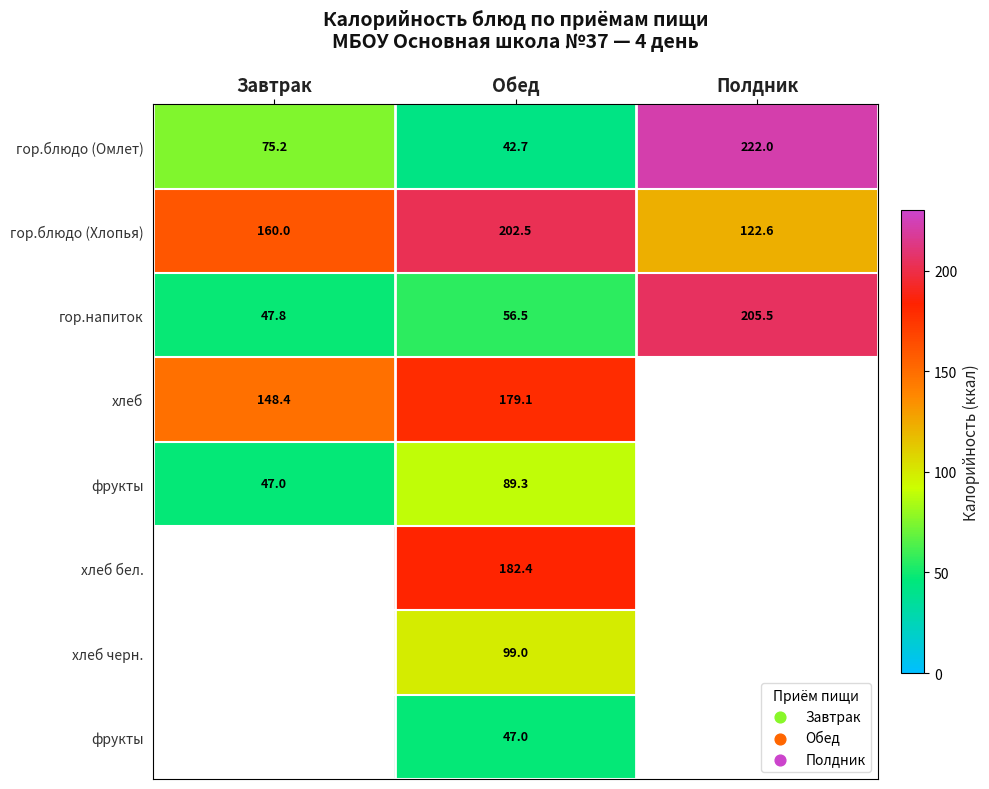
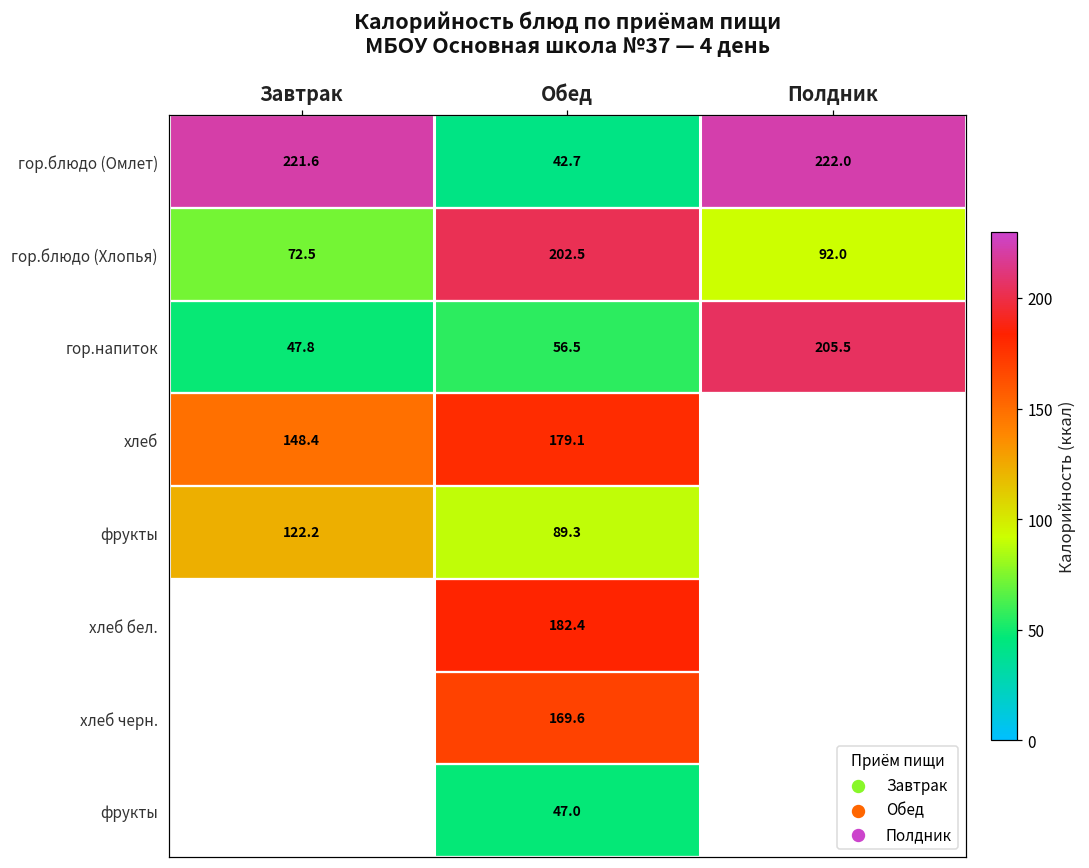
  {
    "гор.блюдо (Омлет)": {
-     "Завтрак": 75.2,
+     "Завтрак": 221.6,
      "Обед": 42.7,
      "Полдник": 222.0
    },
    "гор.блюдо (Хлопья)": {
-     "Завтрак": 160.0,
+     "Завтрак": 72.5,
      "Обед": 202.5,
-     "Полдник": 122.6
+     "Полдник": 92.0
    },
    "гор.напиток": {
      "Завтрак": 47.8,
      "Обед": 56.5,
      "Полдник": 205.5
    },
    "хлеб": {
      "Завтрак": 148.4,
      "Обед": 179.1
    },
    "фрукты": {
-     "Завтрак": 47.0
+     "Завтрак": 122.2
    },
    "хлеб бел.": {
      "Обед": 182.4
    },
    "хлеб черн.": {
-     "Обед": 99.0
+     "Обед": 169.6
    }
  }
